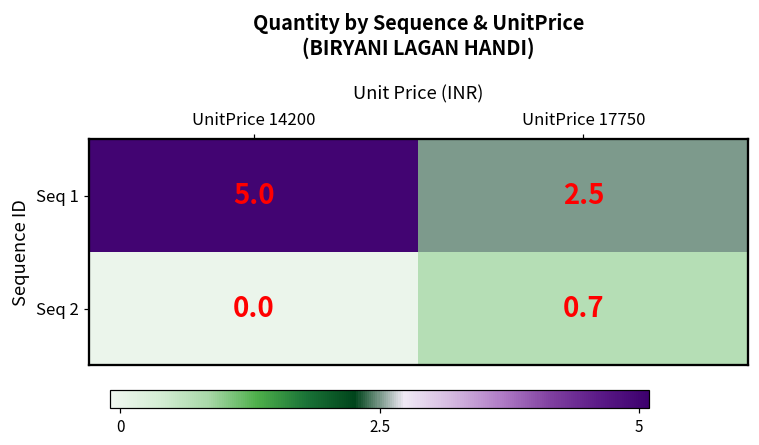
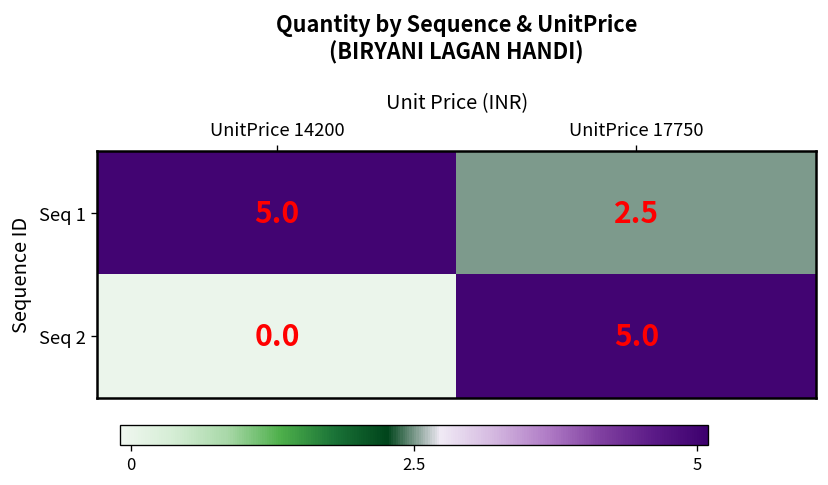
  {
    "Seq 1": {
      "UnitPrice 14200": 5.0,
      "UnitPrice 17750": 2.5
    },
    "Seq 2": {
      "UnitPrice 14200": 0.0,
-     "UnitPrice 17750": 0.7
+     "UnitPrice 17750": 5.0
    }
  }
